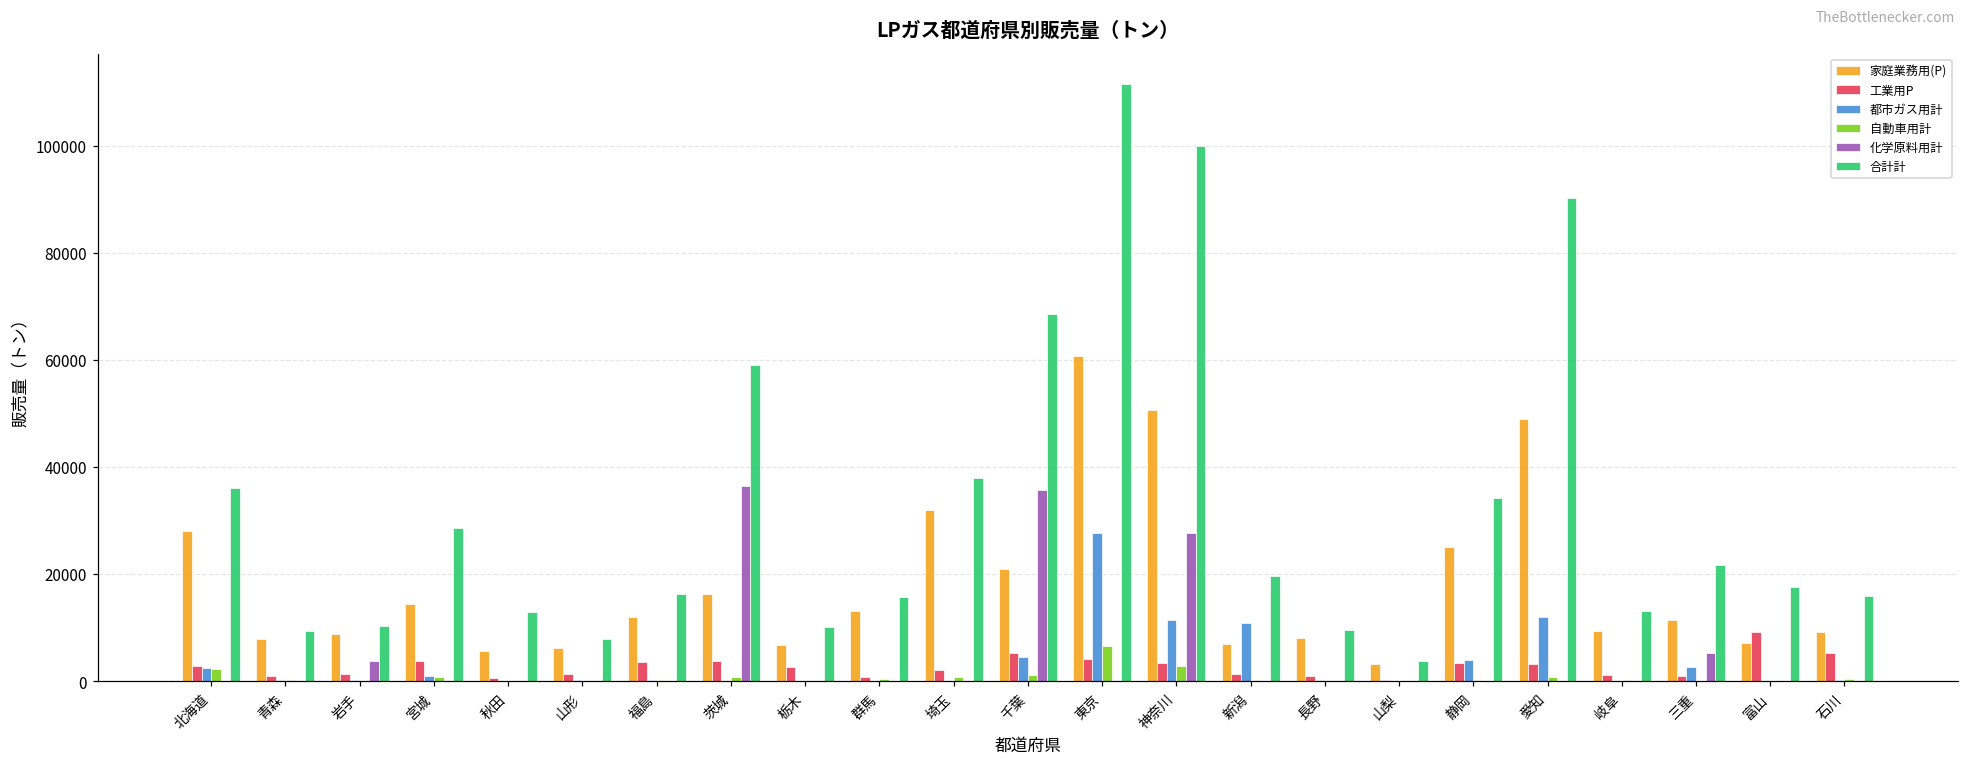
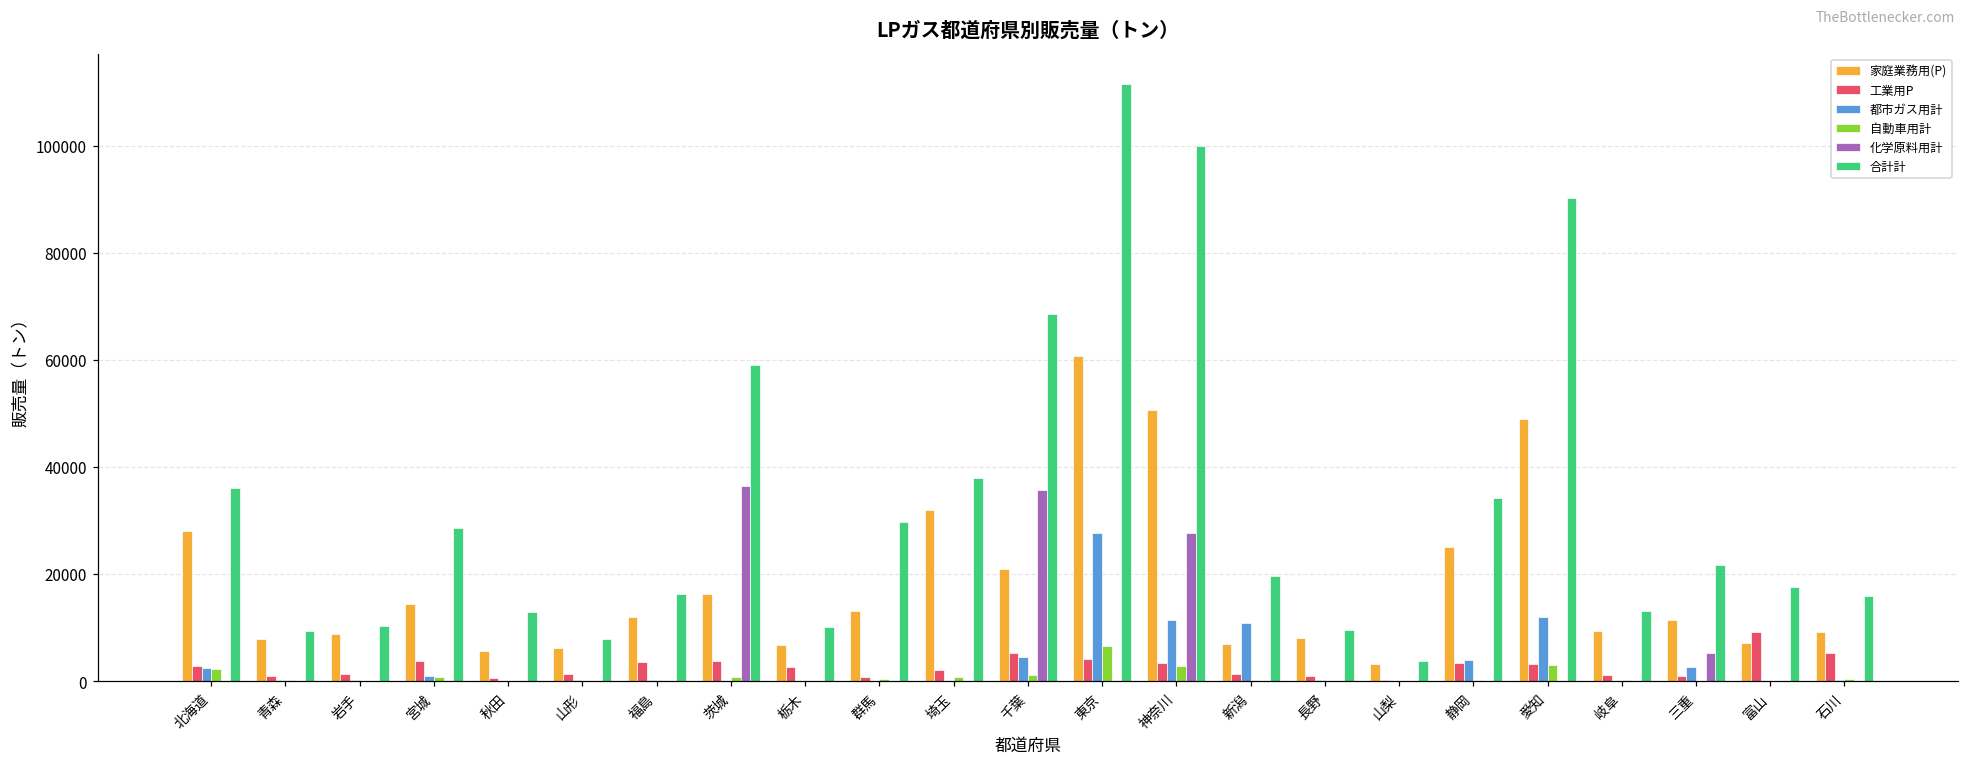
  {
    "家庭業務用(P)": {
      "北海道": 28000,
      "青森": 8000,
      "岩手": 9000,
      "宮城": 14000,
      "秋田": 6000,
      "山形": 6000,
      "福島": 12000,
      "茨城": 16000,
      "栃木": 7000,
      "群馬": 13000,
      "埼玉": 32000,
      "千葉": 21000,
      "東京": 61000,
      "神奈川": 51000,
      "新潟": 7000,
      "長野": 8000,
      "山梨": 3000,
      "静岡": 25000,
      "愛知": 49000,
      "岐阜": 9000,
      "三重": 11000,
      "富山": 7000,
      "石川": 9000
    },
    "工業用P": {
      "北海道": 3000,
      "青森": 1000,
      "岩手": 1000,
      "宮城": 4000,
      "秋田": 1000,
      "山形": 1000,
      "福島": 4000,
      "茨城": 4000,
      "栃木": 3000,
      "群馬": 1000,
      "埼玉": 2000,
      "千葉": 5000,
      "東京": 4000,
      "神奈川": 3000,
      "新潟": 1000,
      "長野": 1000,
      "静岡": 3000,
      "愛知": 3000,
      "岐阜": 1000,
      "三重": 1000,
      "富山": 9000,
      "石川": 5000
    },
    "都市ガス用計": {
      "北海道": 2000,
      "宮城": 1000,
      "秋田": 0,
      "群馬": 0,
      "千葉": 5000,
      "東京": 28000,
      "神奈川": 11000,
      "新潟": 11000,
      "山梨": 0,
      "静岡": 4000,
      "愛知": 12000,
      "岐阜": 0,
      "三重": 3000
    },
    "自動車用計": {
      "北海道": 2000,
      "宮城": 1000,
      "茨城": 1000,
      "埼玉": 1000,
      "千葉": 1000,
      "東京": 7000,
      "神奈川": 3000,
-     "愛知": 1000
+     "愛知": 3000
    },
    "化学原料用計": {
      "北海道": 0,
      "青森": 0,
-     "岩手": 4000,
+     "岩手": 0,
      "宮城": 0,
      "秋田": 0,
      "山形": 0,
      "福島": 0,
      "茨城": 36000,
      "栃木": 0,
      "群馬": 0,
      "埼玉": 0,
      "千葉": 36000,
      "東京": 0,
      "神奈川": 28000,
      "新潟": 0,
      "長野": 0,
      "山梨": 0,
      "静岡": 0,
      "愛知": 0,
      "岐阜": 0,
      "三重": 5000,
      "富山": 0,
      "石川": 0
    },
    "合計計": {
      "北海道": 36000,
      "青森": 9000,
      "岩手": 10000,
      "宮城": 29000,
      "秋田": 13000,
      "山形": 8000,
      "福島": 16000,
      "茨城": 59000,
      "栃木": 10000,
-     "群馬": 16000,
+     "群馬": 30000,
      "埼玉": 38000,
      "千葉": 69000,
      "東京": 112000,
      "神奈川": 100000,
      "新潟": 20000,
      "長野": 9000,
      "山梨": 4000,
      "静岡": 34000,
      "愛知": 90000,
      "岐阜": 13000,
      "三重": 22000,
      "富山": 18000,
      "石川": 16000
    }
  }
